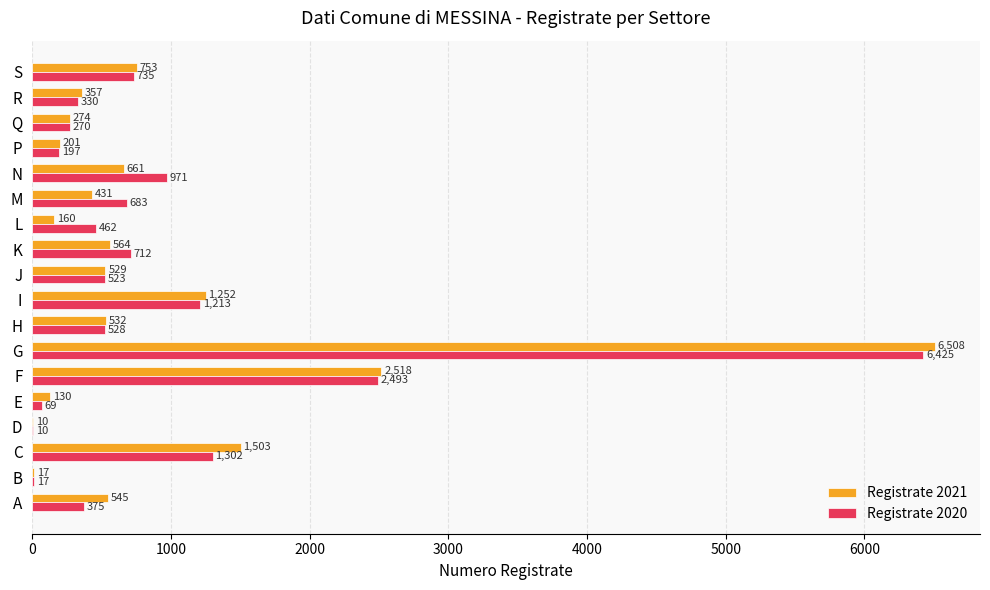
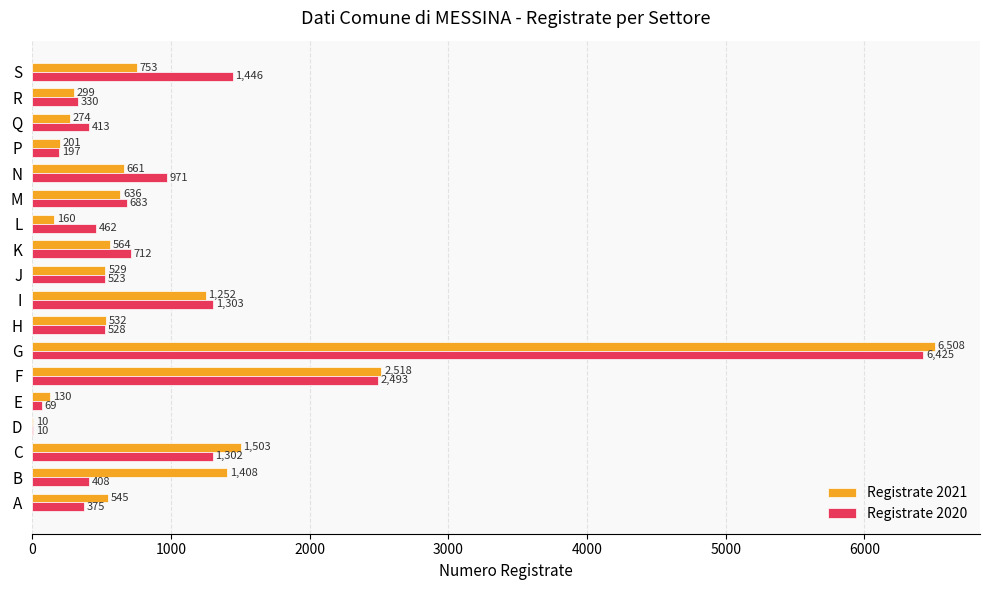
  {
    "Registrate 2021": {
      "S": "753",
-     "R": "357",
+     "R": "299",
      "Q": "274",
      "P": "201",
      "N": "661",
-     "M": "431",
+     "M": "636",
      "L": "160",
      "K": "564",
      "J": "529",
      "I": "1,252",
      "H": "532",
      "G": "6,508",
      "F": "2,518",
      "E": "130",
      "D": "10",
      "C": "1,503",
-     "B": "17",
+     "B": "1,408",
      "A": "545"
    },
    "Registrate 2020": {
-     "S": "735",
+     "S": "1,446",
      "R": "330",
-     "Q": "270",
+     "Q": "413",
      "P": "197",
      "N": "971",
      "M": "683",
      "L": "462",
      "K": "712",
      "J": "523",
-     "I": "1,213",
+     "I": "1,303",
      "H": "528",
      "G": "6,425",
      "F": "2,493",
      "E": "69",
      "D": "10",
      "C": "1,302",
-     "B": "17",
+     "B": "408",
      "A": "375"
    }
  }
